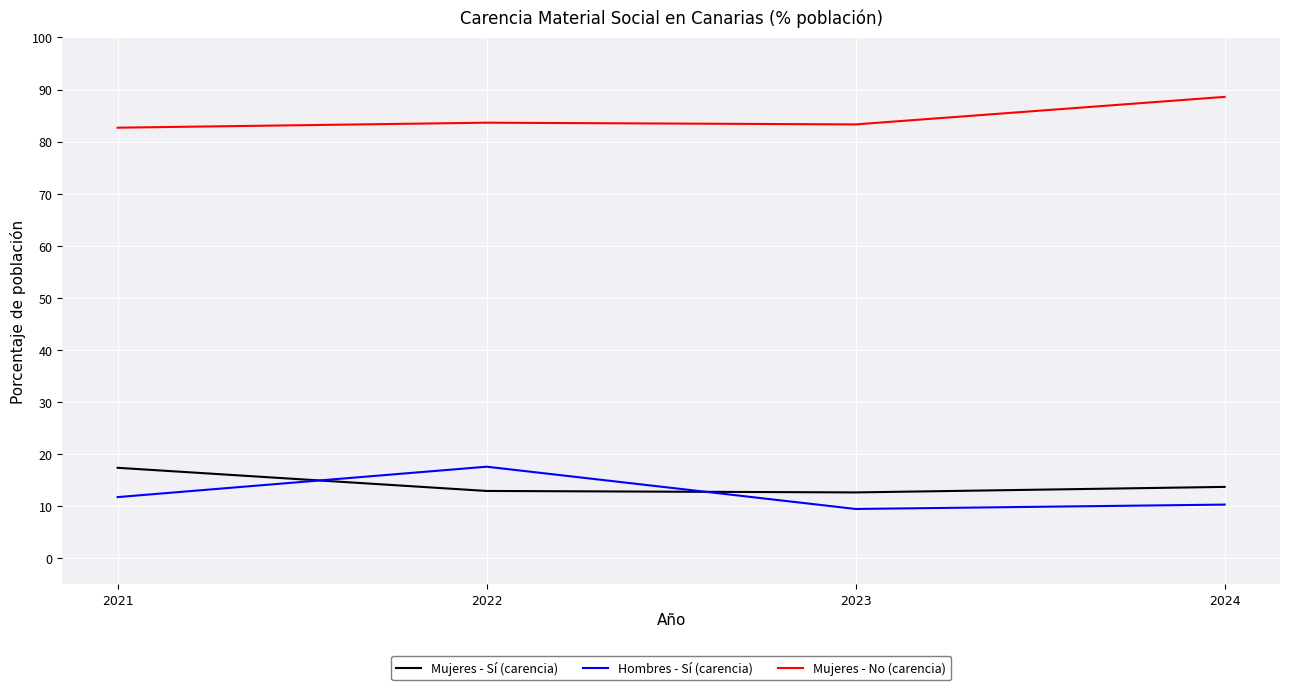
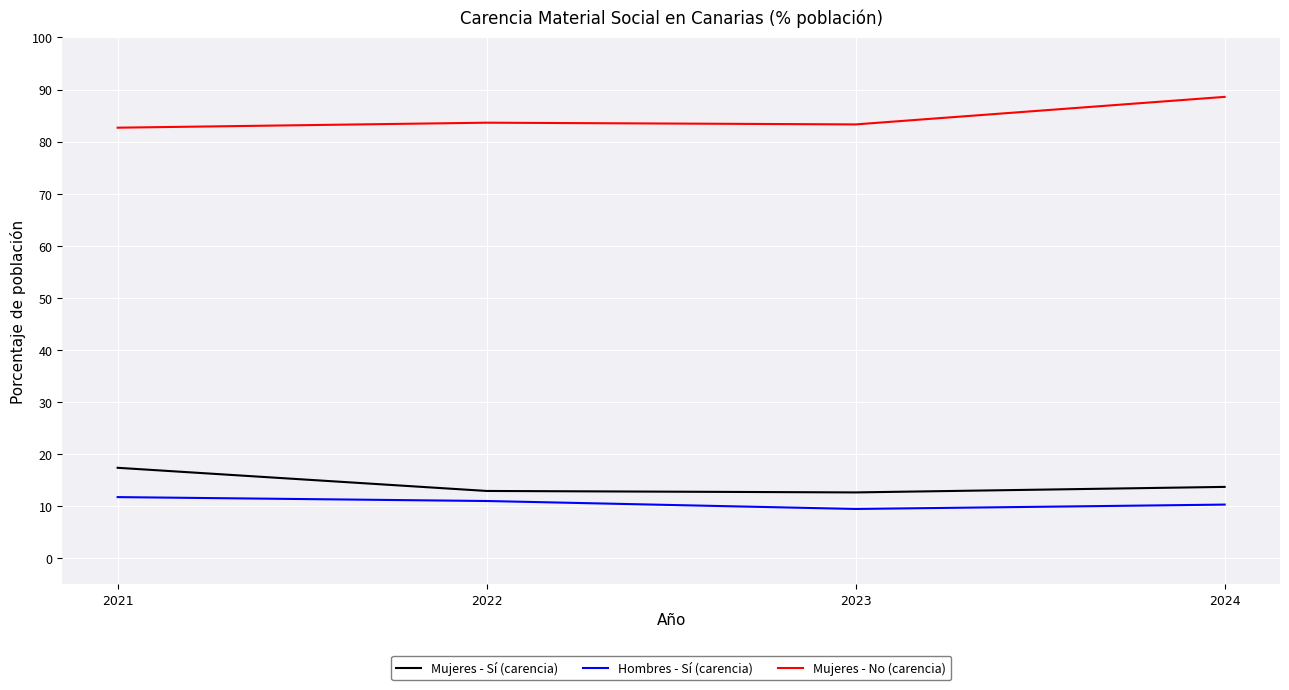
  {
    "Mujeres - Sí (carencia)": {
      "2021": 17,
      "2022": 13,
      "2023": 13,
      "2024": 14
    },
    "Hombres - Sí (carencia)": {
      "2021": 12,
-     "2022": 18,
+     "2022": 11,
      "2023": 9,
      "2024": 10
    },
    "Mujeres - No (carencia)": {
      "2021": 83,
      "2022": 84,
      "2023": 83,
      "2024": 89
    }
  }
